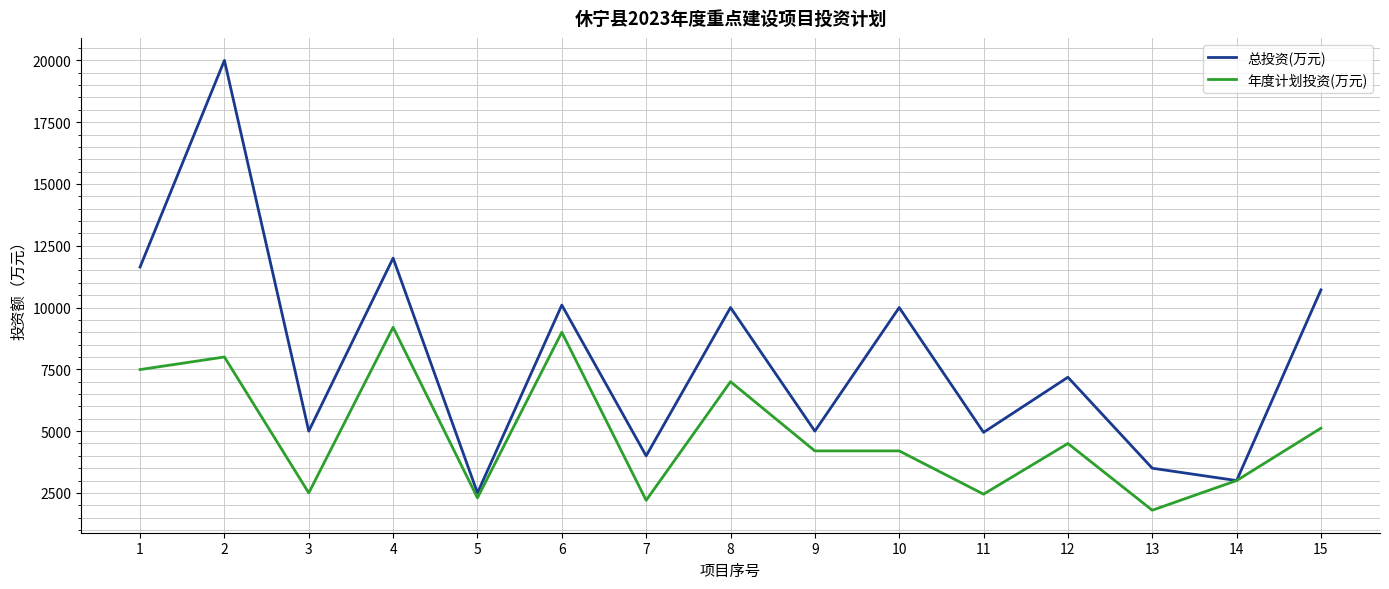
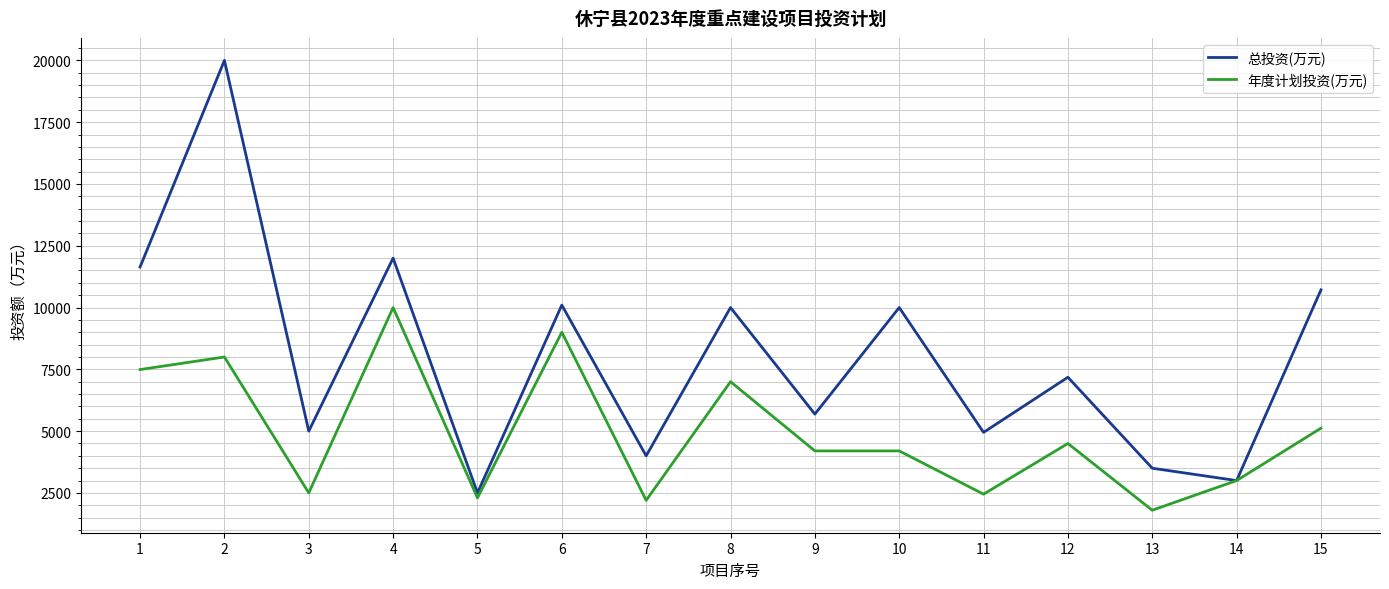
  {
    "总投资(万元)": {
      "1": 11600,
      "2": 20000,
      "3": 5000,
      "4": 12000,
      "5": 2500,
      "6": 10100,
      "7": 4000,
      "8": 10000,
-     "9": 5000,
+     "9": 5700,
      "10": 10000,
      "11": 5000,
      "12": 7200,
      "13": 3500,
      "15": 10700
    },
    "年度计划投资(万元)": {
      "1": 7500,
      "2": 8000,
      "3": 2500,
-     "4": 9200,
+     "4": 10000,
      "5": 2300,
      "6": 9000,
      "7": 2200,
      "8": 7000,
      "9": 4200,
      "10": 4200,
      "11": 2500,
      "12": 4500,
      "13": 1800,
      "15": 5100
    }
  }
